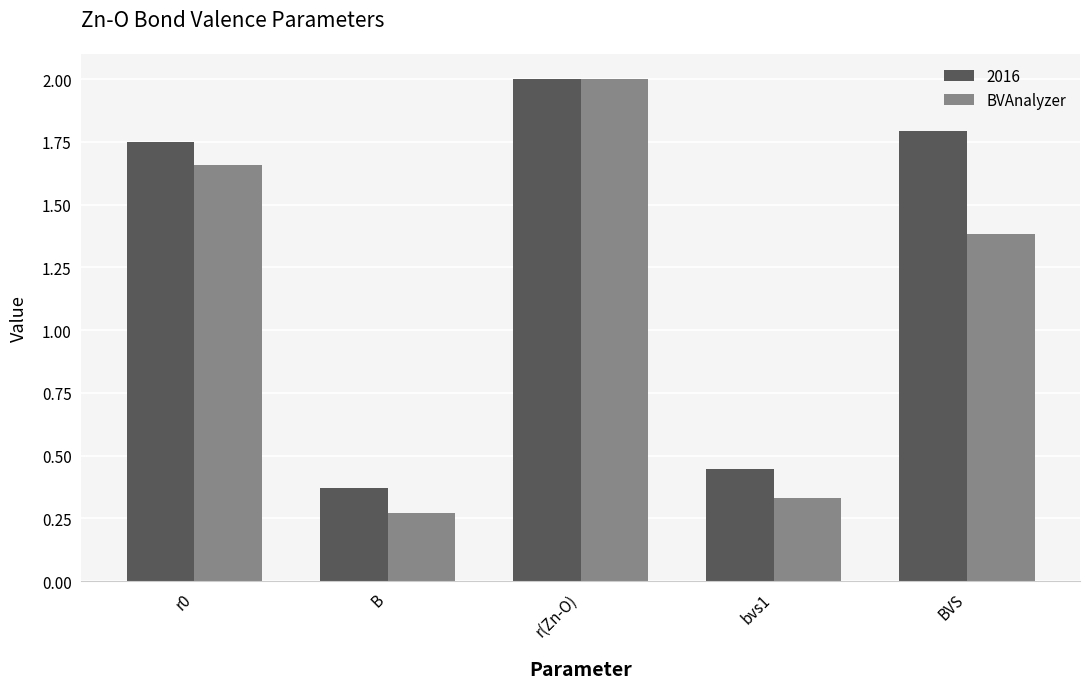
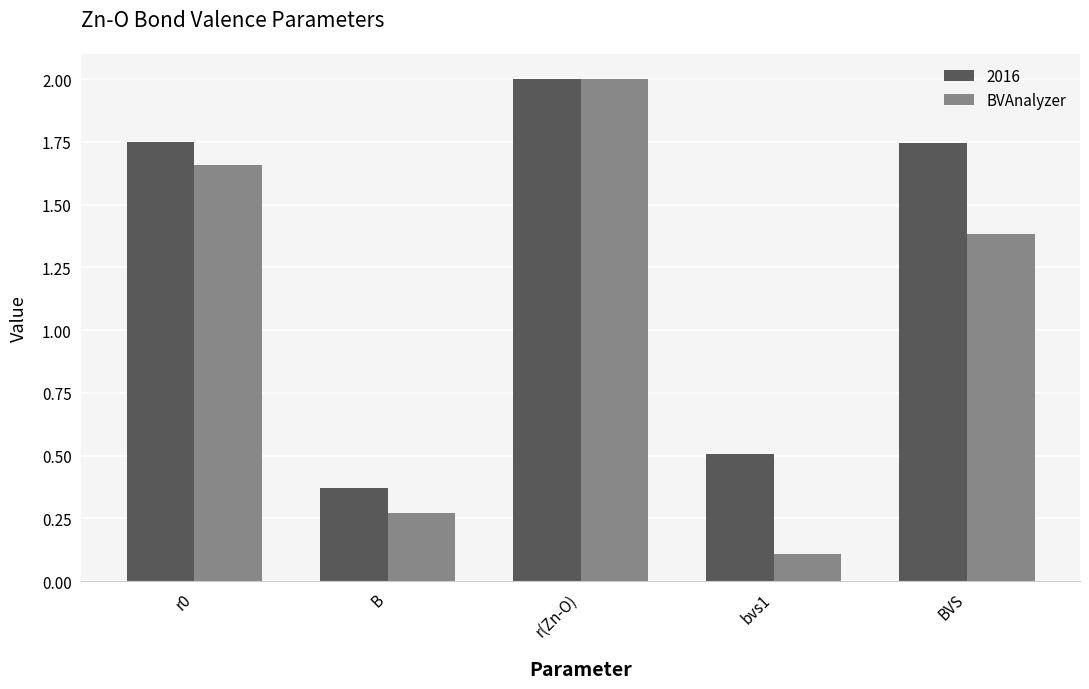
  {
    "2016": {
      "r0": 1.75,
      "B": 0.37,
      "r(Zn-O)": 2.00,
-     "bvs1": 0.45,
-     "BVS": 1.79
+     "bvs1": 0.51,
+     "BVS": 1.75
    },
    "BVAnalyzer": {
      "r0": 1.66,
      "B": 0.27,
      "r(Zn-O)": 2.00,
-     "bvs1": 0.33,
+     "bvs1": 0.11,
      "BVS": 1.38
    }
  }
